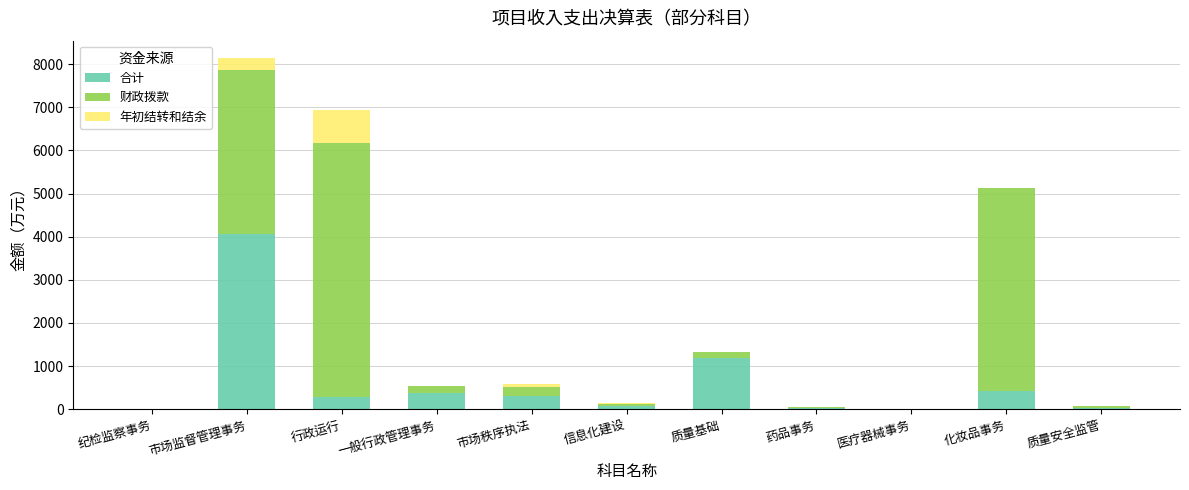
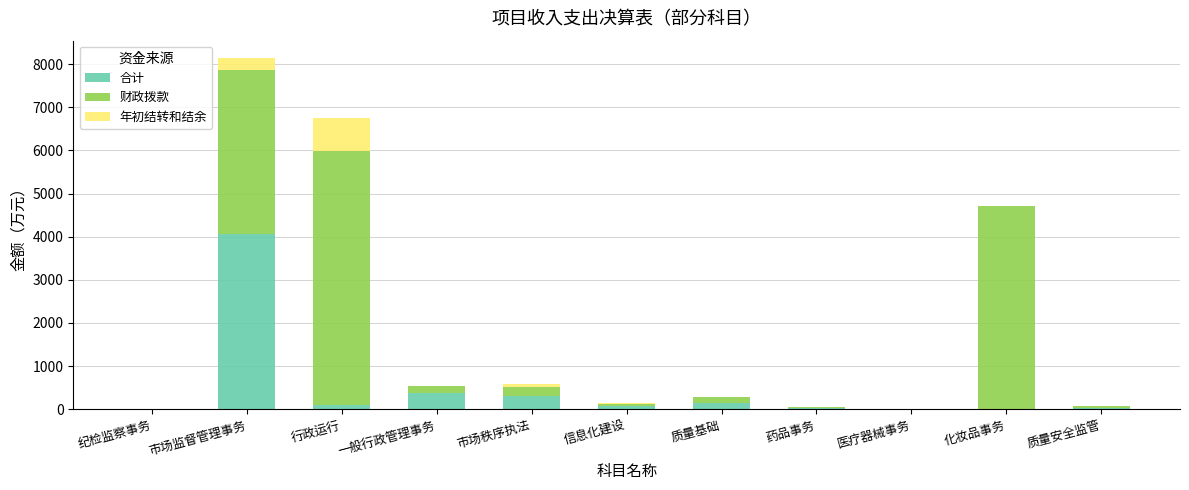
  {
    "合计": {
      "市场监督管理事务": 4100,
-     "行政运行": 300,
+     "行政运行": 100,
      "一般行政管理事务": 400,
      "市场秩序执法": 300,
      "信息化建设": 100,
-     "质量基础": 1200,
-     "化妆品事务": 400
+     "质量基础": 100,
+     "化妆品事务": 0
    },
    "财政拨款": {
      "市场监督管理事务": 3800,
      "行政运行": 5900,
      "一般行政管理事务": 200,
      "市场秩序执法": 200,
      "质量基础": 100,
      "化妆品事务": 4700
    },
    "年初结转和结余": {
      "纪检监察事务": 0,
      "市场监督管理事务": 300,
      "行政运行": 800,
      "一般行政管理事务": 0,
      "市场秩序执法": 100,
      "质量基础": 0,
      "药品事务": 0,
      "医疗器械事务": 0,
      "化妆品事务": 0,
      "质量安全监管": 0
    }
  }
